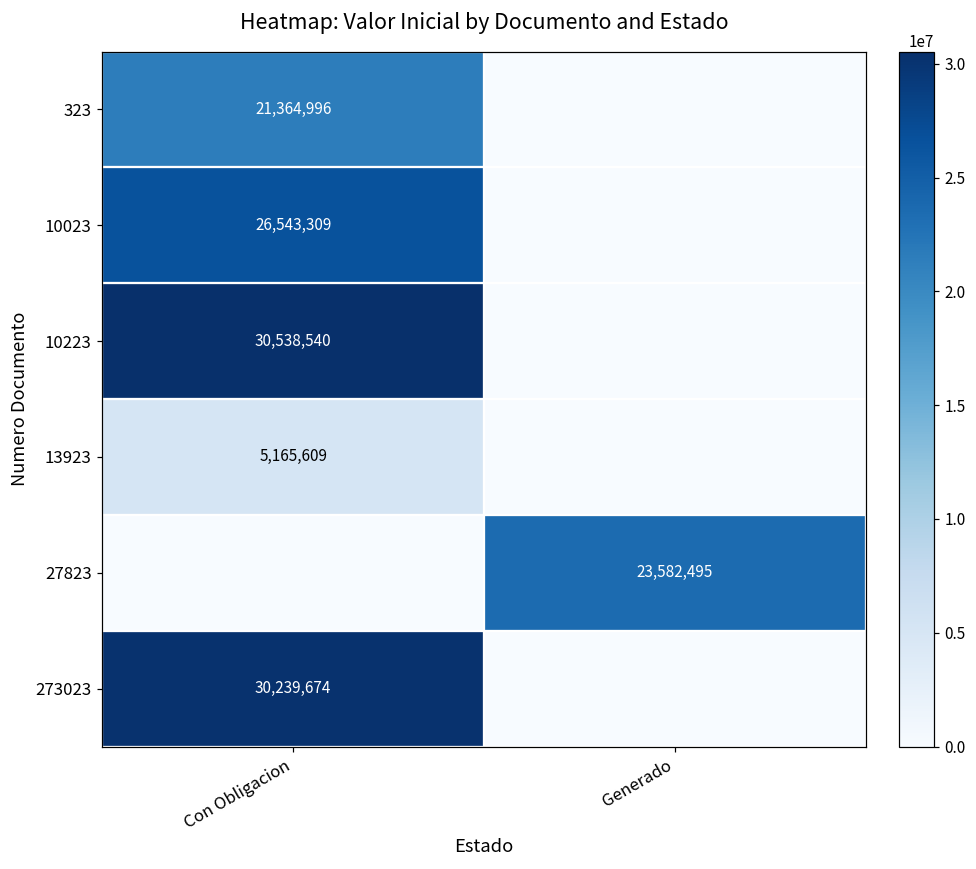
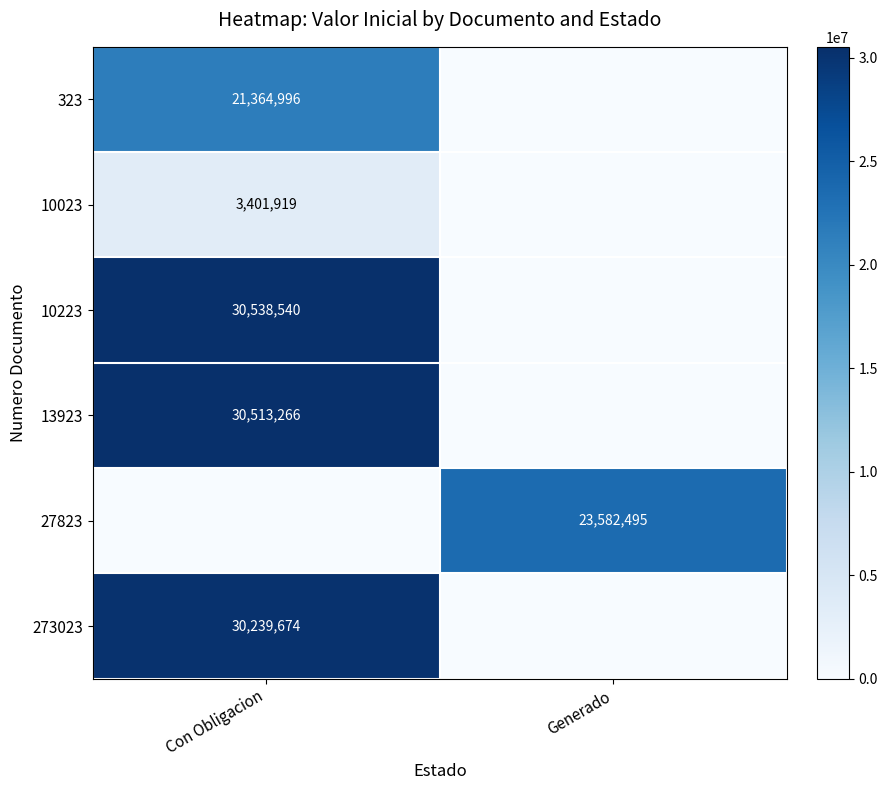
  {
    "323": {
      "Con Obligacion": "21,364,996"
    },
    "10023": {
-     "Con Obligacion": "26,543,309"
+     "Con Obligacion": "3,401,919"
    },
    "10223": {
      "Con Obligacion": "30,538,540"
    },
    "13923": {
-     "Con Obligacion": "5,165,609"
+     "Con Obligacion": "30,513,266"
    },
    "27823": {
      "Generado": "23,582,495"
    },
    "273023": {
      "Con Obligacion": "30,239,674"
    }
  }
